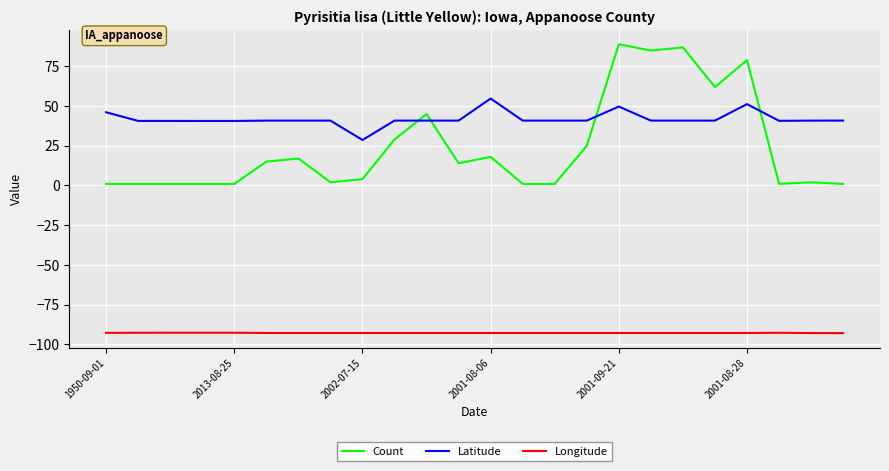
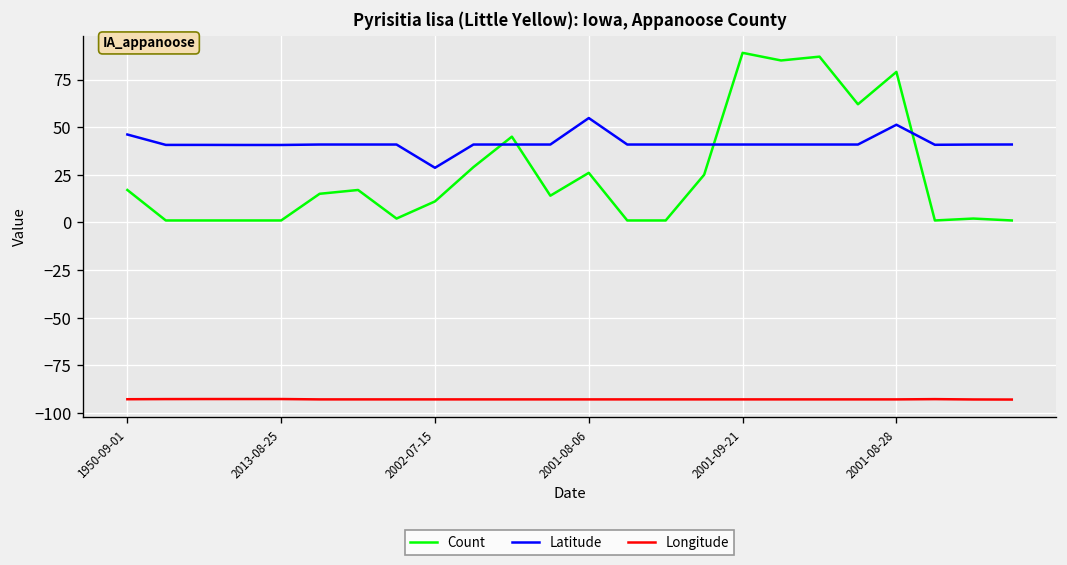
  {
    "Count": {
-     "1950-09-01": 1,
-     "2002-07-15": 4,
-     "2001-08-06": 18,
+     "1950-09-01": 17,
+     "2002-07-15": 11,
+     "2001-08-06": 26,
      "2001-09-21": 89,
      "2001-08-28": 79
    },
    "Latitude": {
      "1950-09-01": 46,
      "2002-07-15": 29,
      "2001-08-06": 55,
-     "2001-09-21": 50,
+     "2001-09-21": 41,
      "2001-08-28": 51
    },
    "Longitude": {
      "1950-09-01": -93,
      "2002-07-15": -93,
      "2001-08-06": -93,
      "2001-09-21": -93,
      "2001-08-28": -93
    }
  }
